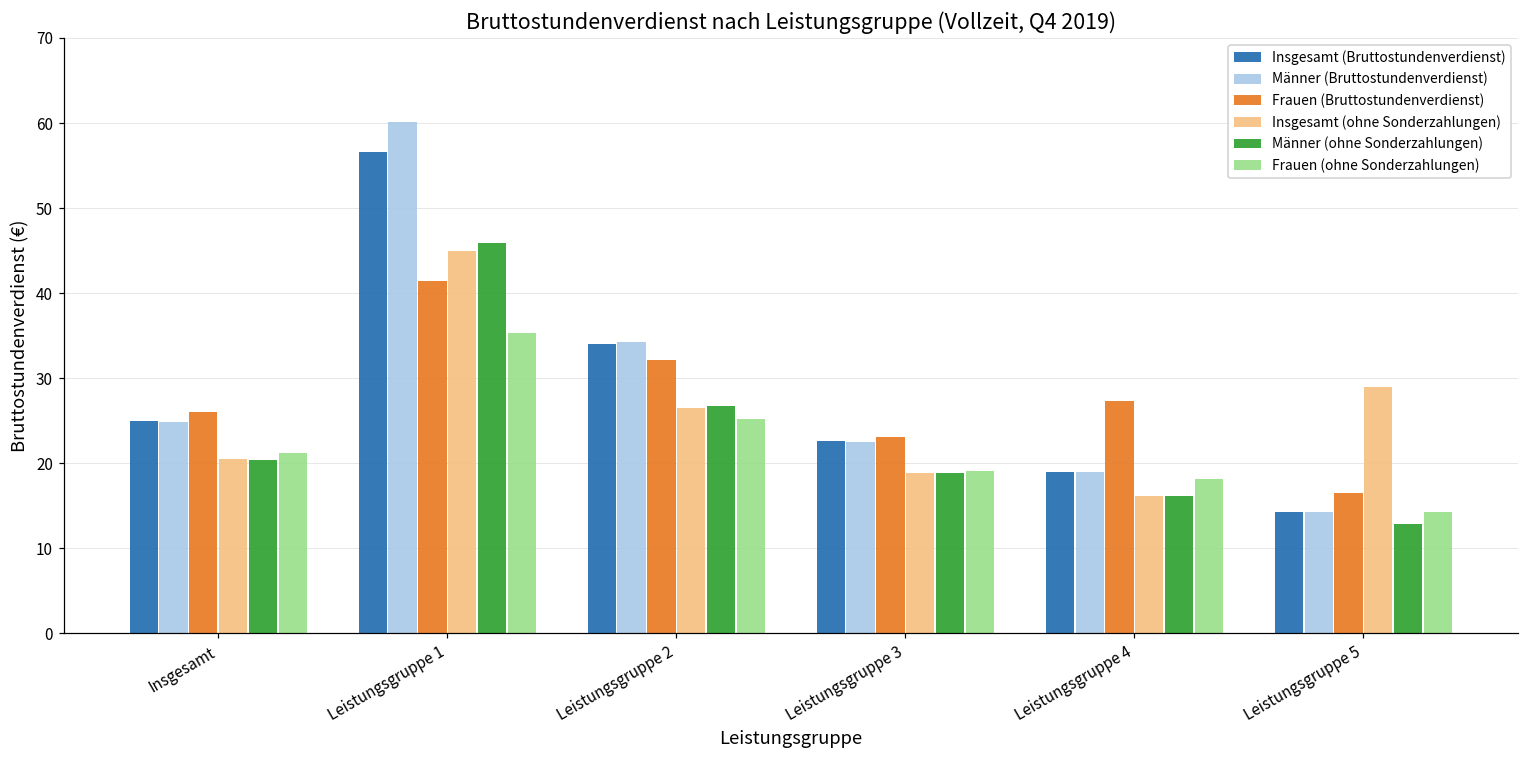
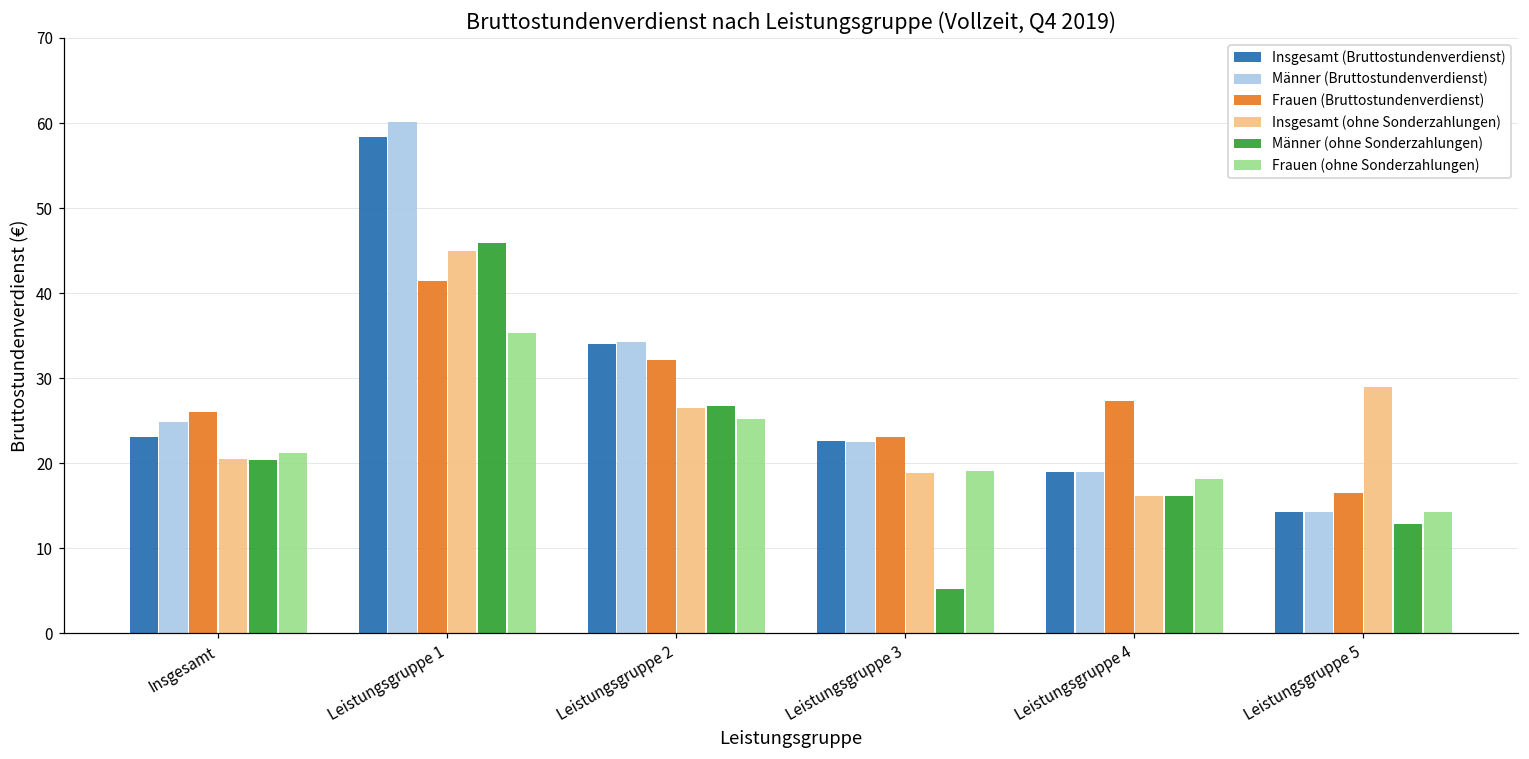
  {
    "Insgesamt (Bruttostundenverdienst)": {
-     "Insgesamt": 25,
-     "Leistungsgruppe 1": 57,
+     "Insgesamt": 23,
+     "Leistungsgruppe 1": 58,
      "Leistungsgruppe 2": 34,
      "Leistungsgruppe 3": 23,
      "Leistungsgruppe 4": 19,
      "Leistungsgruppe 5": 14
    },
    "Männer (Bruttostundenverdienst)": {
      "Insgesamt": 25,
      "Leistungsgruppe 1": 60,
      "Leistungsgruppe 2": 34,
      "Leistungsgruppe 3": 23,
      "Leistungsgruppe 4": 19,
      "Leistungsgruppe 5": 14
    },
    "Frauen (Bruttostundenverdienst)": {
      "Insgesamt": 26,
      "Leistungsgruppe 1": 41,
      "Leistungsgruppe 2": 32,
      "Leistungsgruppe 3": 23,
      "Leistungsgruppe 4": 27,
      "Leistungsgruppe 5": 16
    },
    "Insgesamt (ohne Sonderzahlungen)": {
      "Insgesamt": 20,
      "Leistungsgruppe 1": 45,
      "Leistungsgruppe 2": 27,
      "Leistungsgruppe 3": 19,
      "Leistungsgruppe 4": 16,
      "Leistungsgruppe 5": 29
    },
    "Männer (ohne Sonderzahlungen)": {
      "Insgesamt": 20,
      "Leistungsgruppe 1": 46,
      "Leistungsgruppe 2": 27,
-     "Leistungsgruppe 3": 19,
+     "Leistungsgruppe 3": 5,
      "Leistungsgruppe 4": 16,
      "Leistungsgruppe 5": 13
    },
    "Frauen (ohne Sonderzahlungen)": {
      "Insgesamt": 21,
      "Leistungsgruppe 1": 35,
      "Leistungsgruppe 2": 25,
      "Leistungsgruppe 3": 19,
      "Leistungsgruppe 4": 18,
      "Leistungsgruppe 5": 14
    }
  }
